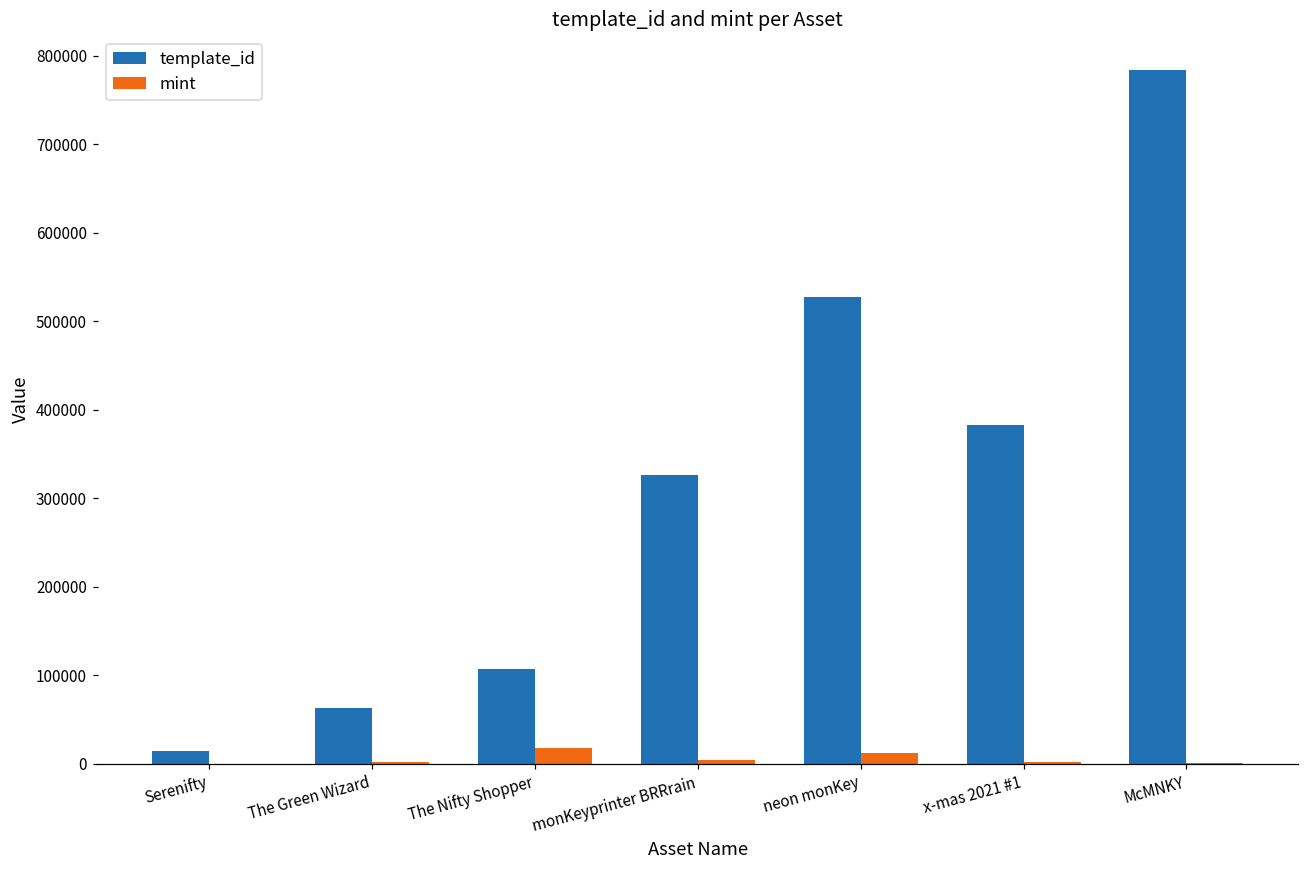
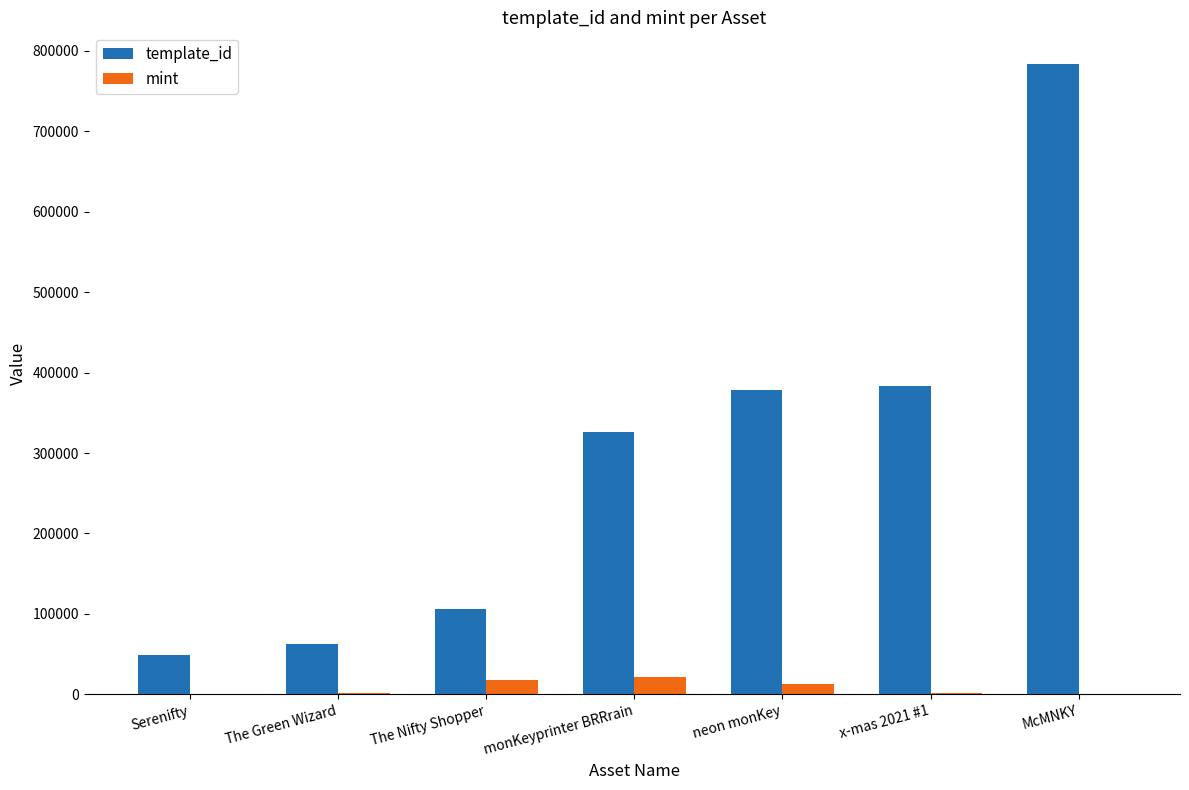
  {
    "template_id": {
-     "Serenifty": 10000,
+     "Serenifty": 50000,
      "The Green Wizard": 60000,
      "The Nifty Shopper": 110000,
      "monKeyprinter BRRrain": 330000,
-     "neon monKey": 530000,
+     "neon monKey": 380000,
      "x-mas 2021 #1": 380000,
      "McMNKY": 780000
    },
    "mint": {
      "The Nifty Shopper": 20000,
-     "monKeyprinter BRRrain": 0,
+     "monKeyprinter BRRrain": 20000,
      "neon monKey": 10000
    }
  }
